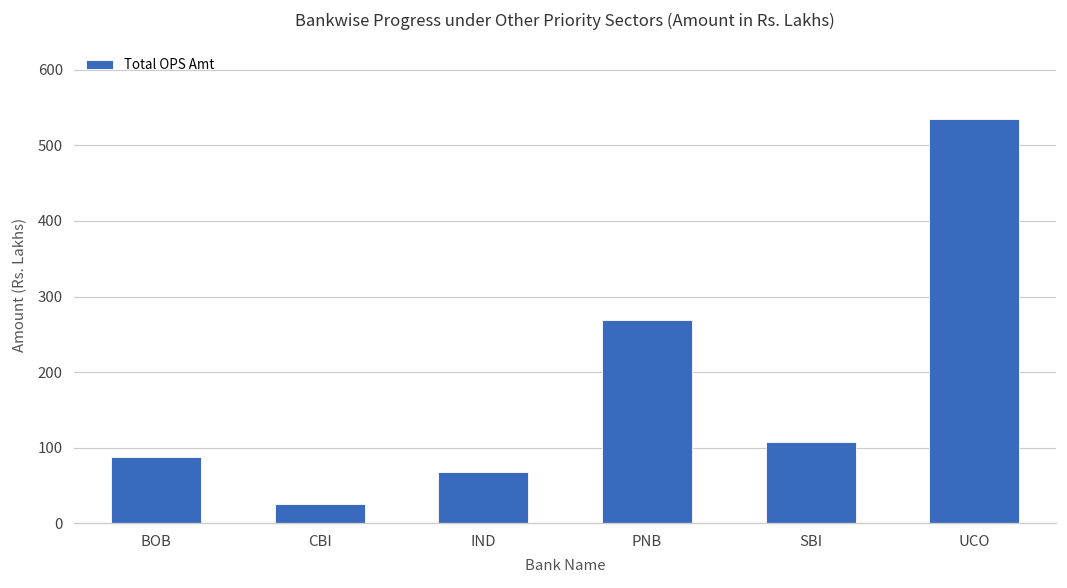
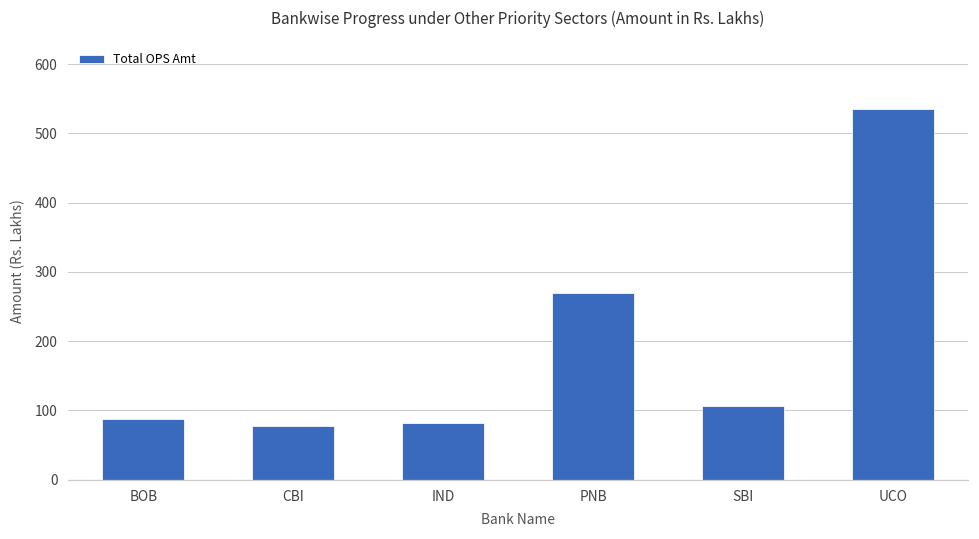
  {
    "BOB": 90,
-   "CBI": 20,
-   "IND": 70,
+   "CBI": 80,
+   "IND": 80,
    "PNB": 270,
    "SBI": 110,
    "UCO": 540
  }
